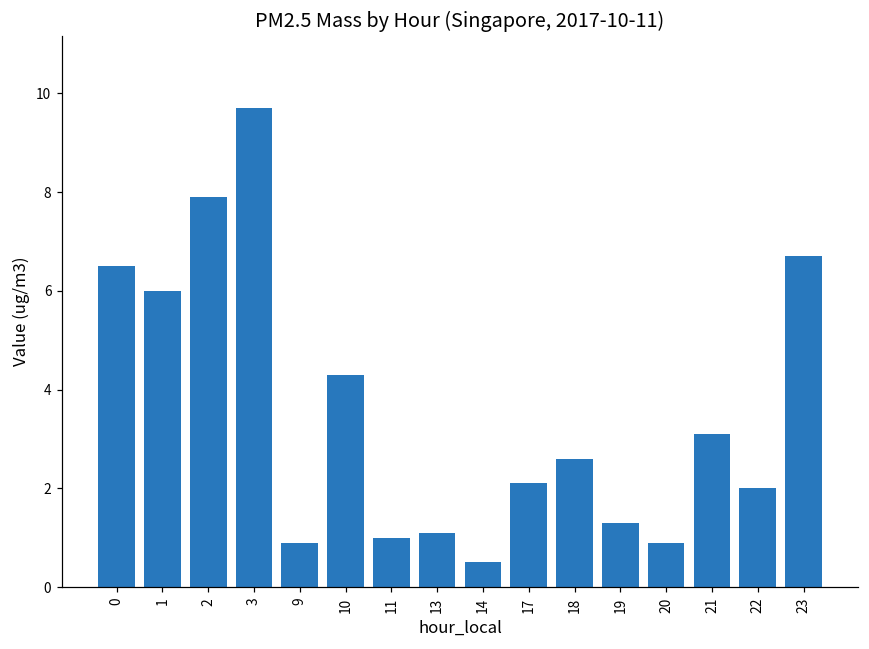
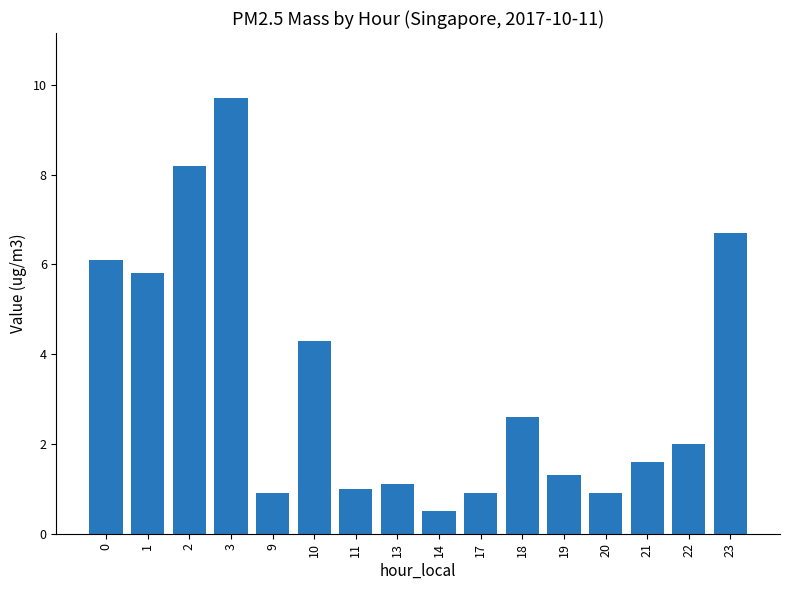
  {
-   "0": 6.5,
-   "1": 6.0,
-   "2": 7.9,
+   "0": 6.1,
+   "1": 5.8,
+   "2": 8.2,
    "3": 9.7,
    "9": 0.9,
    "10": 4.3,
    "11": 1.0,
    "13": 1.1,
    "14": 0.5,
-   "17": 2.1,
+   "17": 0.9,
    "18": 2.6,
    "19": 1.3,
    "20": 0.9,
-   "21": 3.1,
+   "21": 1.6,
    "22": 2.0,
    "23": 6.7
  }
